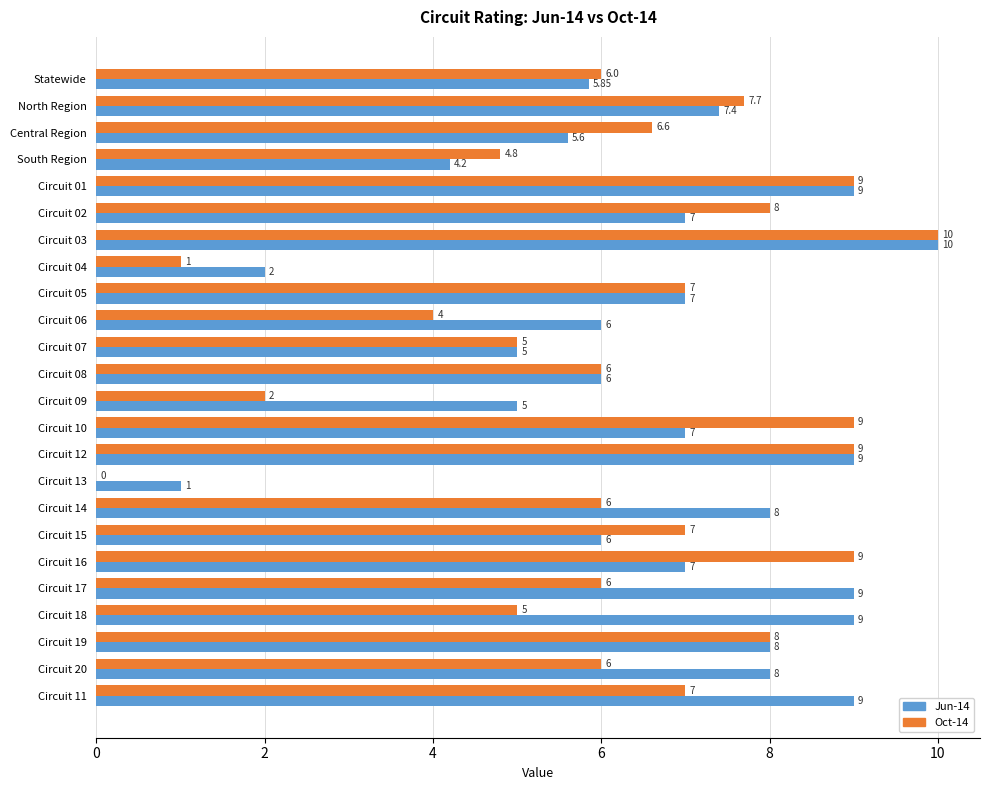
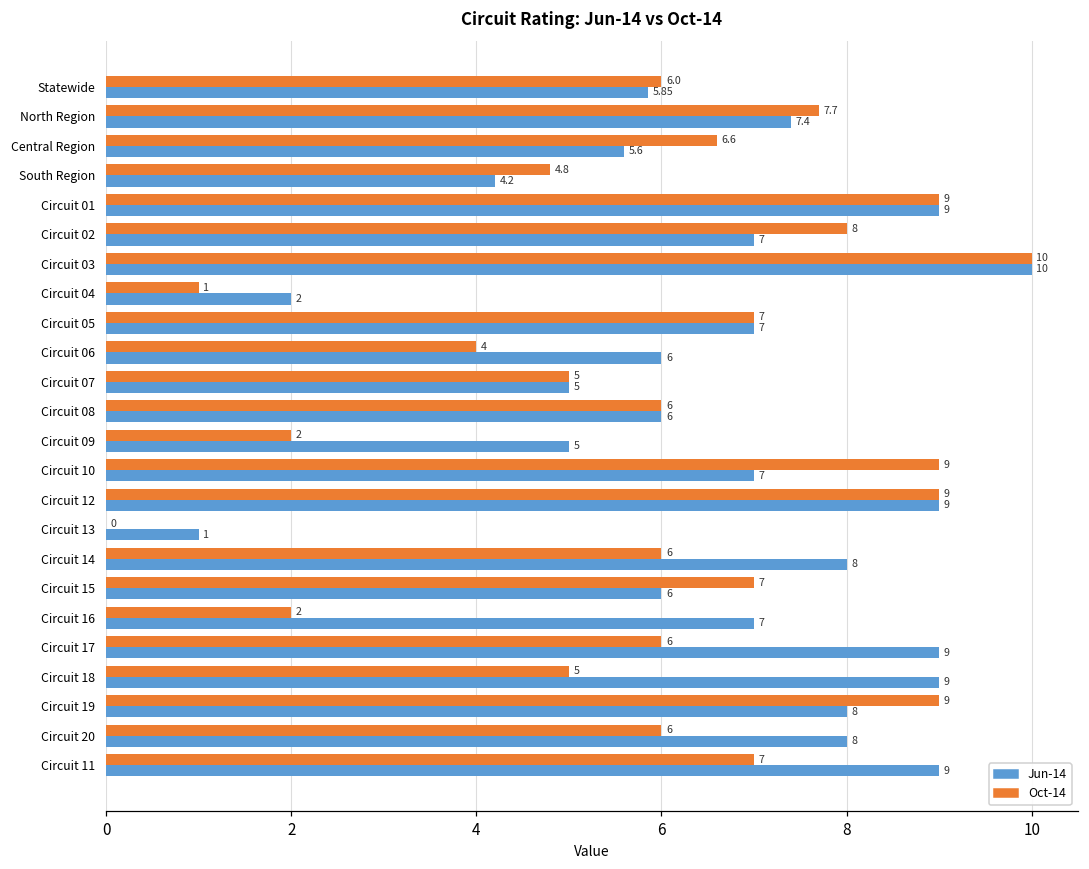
  {
    "Jun-14": {
      "Statewide": 5.85,
      "North Region": 7.4,
      "Central Region": 5.6,
      "South Region": 4.2,
      "Circuit 01": 9,
      "Circuit 02": 7,
      "Circuit 03": 10,
      "Circuit 04": 2,
      "Circuit 05": 7,
      "Circuit 06": 6,
      "Circuit 07": 5,
      "Circuit 08": 6,
      "Circuit 09": 5,
      "Circuit 10": 7,
      "Circuit 12": 9,
      "Circuit 13": 1,
      "Circuit 14": 8,
      "Circuit 15": 6,
      "Circuit 16": 7,
      "Circuit 17": 9,
      "Circuit 18": 9,
      "Circuit 19": 8,
      "Circuit 20": 8,
      "Circuit 11": 9
    },
    "Oct-14": {
      "Statewide": 6.0,
      "North Region": 7.7,
      "Central Region": 6.6,
      "South Region": 4.8,
      "Circuit 01": 9,
      "Circuit 02": 8,
      "Circuit 03": 10,
      "Circuit 04": 1,
      "Circuit 05": 7,
      "Circuit 06": 4,
      "Circuit 07": 5,
      "Circuit 08": 6,
      "Circuit 09": 2,
      "Circuit 10": 9,
      "Circuit 12": 9,
      "Circuit 13": 0,
      "Circuit 14": 6,
      "Circuit 15": 7,
-     "Circuit 16": 9,
+     "Circuit 16": 2,
      "Circuit 17": 6,
      "Circuit 18": 5,
-     "Circuit 19": 8,
+     "Circuit 19": 9,
      "Circuit 20": 6,
      "Circuit 11": 7
    }
  }
